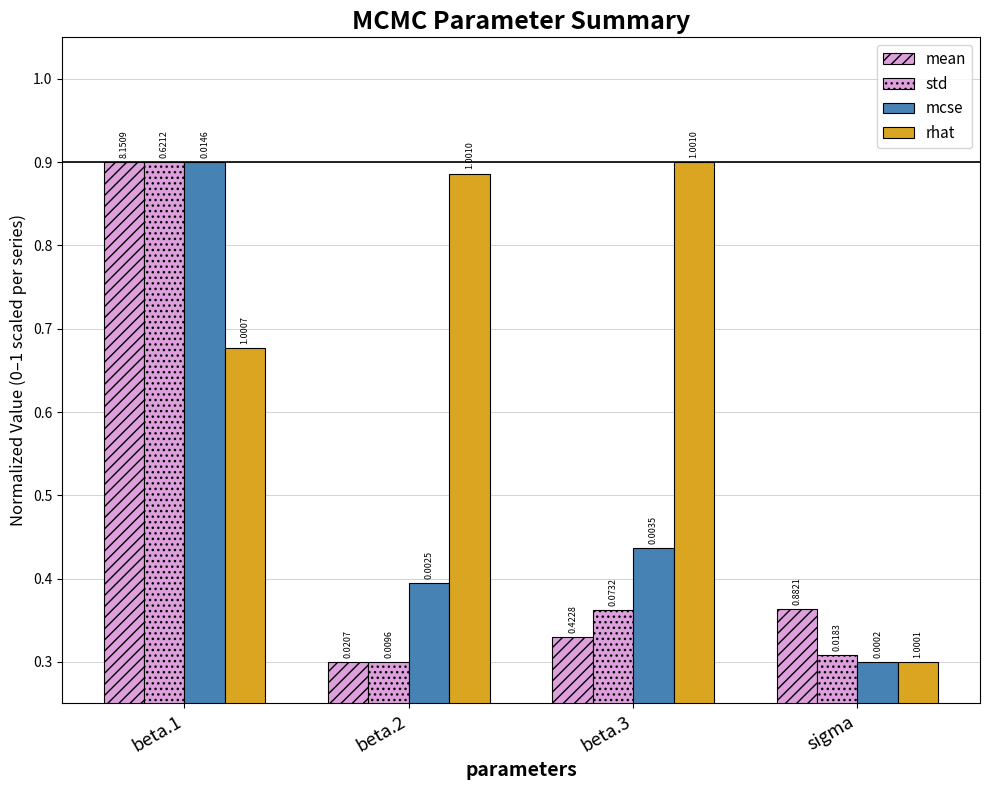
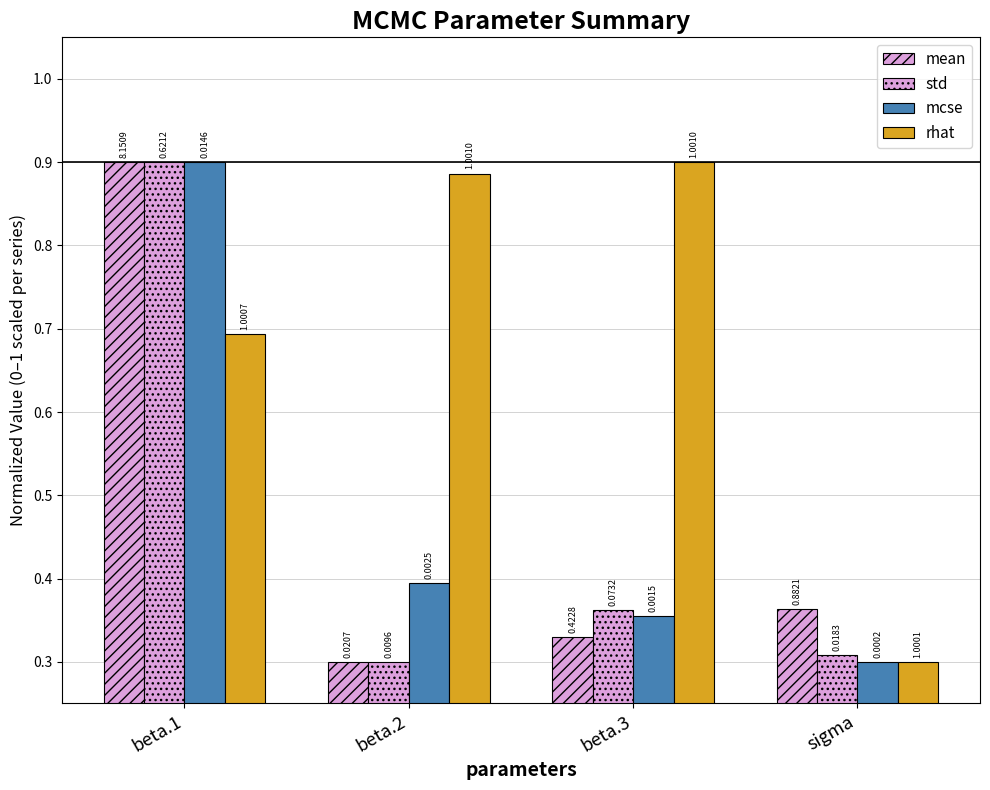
  {
    "mcse": {
-     "beta.3": 0.0035
+     "beta.3": 0.0015
    },
    "rhat": {
-     "beta.1": 0.68
+     "beta.1": 0.69
    }
  }
